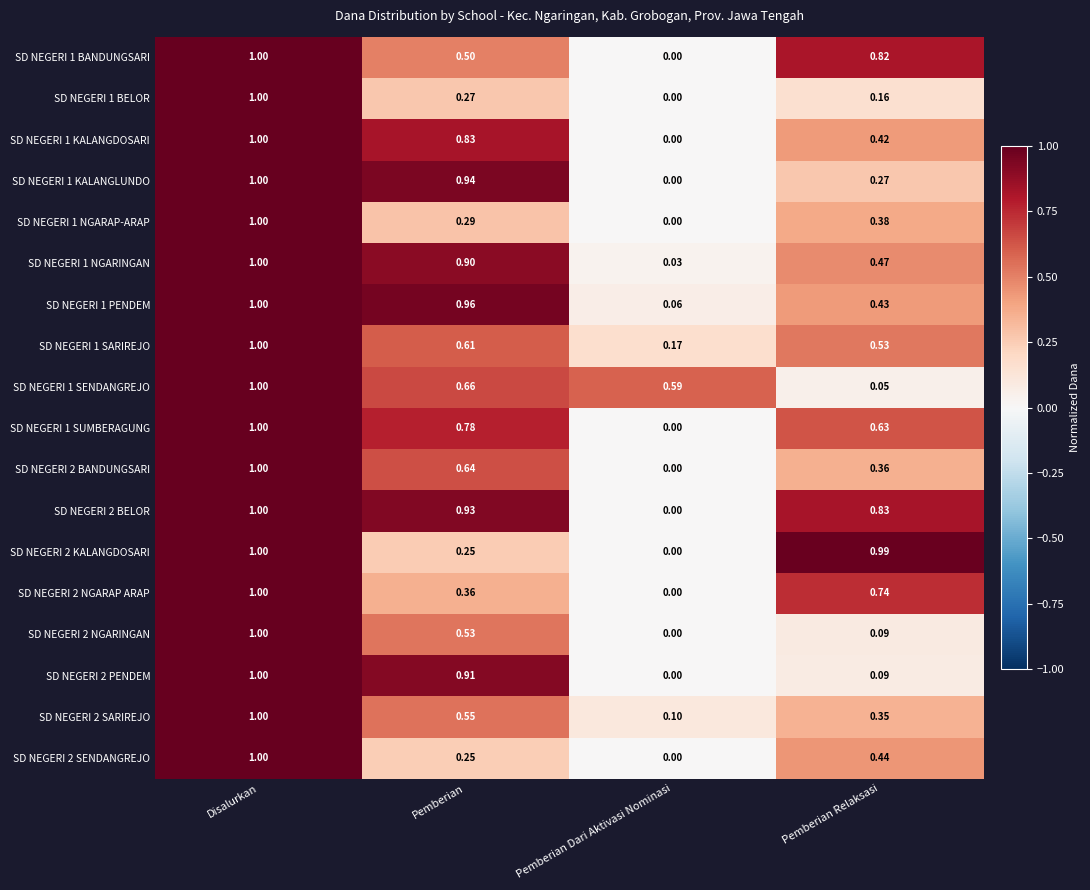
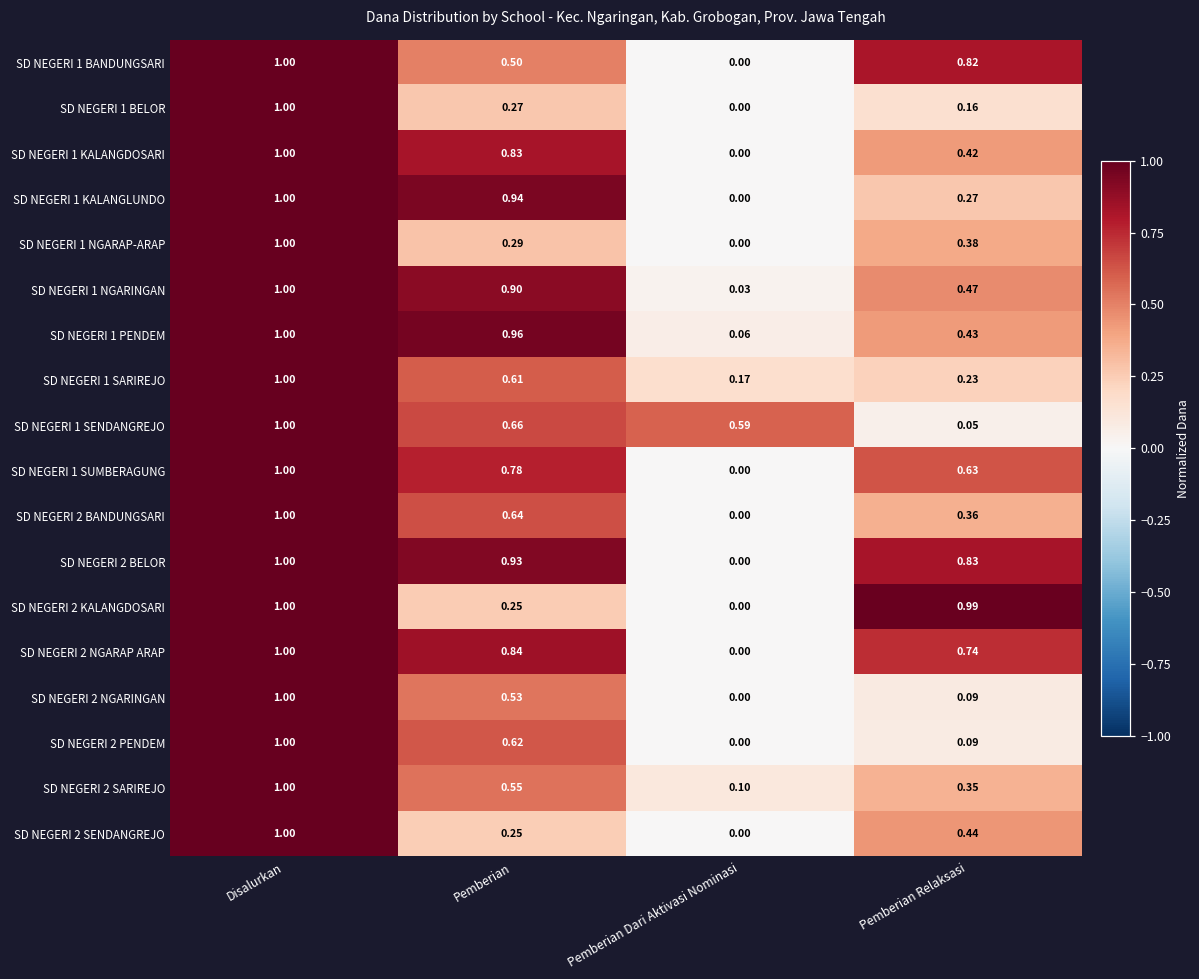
  {
    "SD NEGERI 1 BANDUNGSARI": {
      "Disalurkan": 1.00,
      "Pemberian": 0.50,
      "Pemberian Dari Aktivasi Nominasi": 0.00,
      "Pemberian Relaksasi": 0.82
    },
    "SD NEGERI 1 BELOR": {
      "Disalurkan": 1.00,
      "Pemberian": 0.27,
      "Pemberian Dari Aktivasi Nominasi": 0.00,
      "Pemberian Relaksasi": 0.16
    },
    "SD NEGERI 1 KALANGDOSARI": {
      "Disalurkan": 1.00,
      "Pemberian": 0.83,
      "Pemberian Dari Aktivasi Nominasi": 0.00,
      "Pemberian Relaksasi": 0.42
    },
    "SD NEGERI 1 KALANGLUNDO": {
      "Disalurkan": 1.00,
      "Pemberian": 0.94,
      "Pemberian Dari Aktivasi Nominasi": 0.00,
      "Pemberian Relaksasi": 0.27
    },
    "SD NEGERI 1 NGARAP-ARAP": {
      "Disalurkan": 1.00,
      "Pemberian": 0.29,
      "Pemberian Dari Aktivasi Nominasi": 0.00,
      "Pemberian Relaksasi": 0.38
    },
    "SD NEGERI 1 NGARINGAN": {
      "Disalurkan": 1.00,
      "Pemberian": 0.90,
      "Pemberian Dari Aktivasi Nominasi": 0.03,
      "Pemberian Relaksasi": 0.47
    },
    "SD NEGERI 1 PENDEM": {
      "Disalurkan": 1.00,
      "Pemberian": 0.96,
      "Pemberian Dari Aktivasi Nominasi": 0.06,
      "Pemberian Relaksasi": 0.43
    },
    "SD NEGERI 1 SARIREJO": {
      "Disalurkan": 1.00,
      "Pemberian": 0.61,
      "Pemberian Dari Aktivasi Nominasi": 0.17,
-     "Pemberian Relaksasi": 0.53
+     "Pemberian Relaksasi": 0.23
    },
    "SD NEGERI 1 SENDANGREJO": {
      "Disalurkan": 1.00,
      "Pemberian": 0.66,
      "Pemberian Dari Aktivasi Nominasi": 0.59,
      "Pemberian Relaksasi": 0.05
    },
    "SD NEGERI 1 SUMBERAGUNG": {
      "Disalurkan": 1.00,
      "Pemberian": 0.78,
      "Pemberian Dari Aktivasi Nominasi": 0.00,
      "Pemberian Relaksasi": 0.63
    },
    "SD NEGERI 2 BANDUNGSARI": {
      "Disalurkan": 1.00,
      "Pemberian": 0.64,
      "Pemberian Dari Aktivasi Nominasi": 0.00,
      "Pemberian Relaksasi": 0.36
    },
    "SD NEGERI 2 BELOR": {
      "Disalurkan": 1.00,
      "Pemberian": 0.93,
      "Pemberian Dari Aktivasi Nominasi": 0.00,
      "Pemberian Relaksasi": 0.83
    },
    "SD NEGERI 2 KALANGDOSARI": {
      "Disalurkan": 1.00,
      "Pemberian": 0.25,
      "Pemberian Dari Aktivasi Nominasi": 0.00,
      "Pemberian Relaksasi": 0.99
    },
    "SD NEGERI 2 NGARAP ARAP": {
      "Disalurkan": 1.00,
-     "Pemberian": 0.36,
+     "Pemberian": 0.84,
      "Pemberian Dari Aktivasi Nominasi": 0.00,
      "Pemberian Relaksasi": 0.74
    },
    "SD NEGERI 2 NGARINGAN": {
      "Disalurkan": 1.00,
      "Pemberian": 0.53,
      "Pemberian Dari Aktivasi Nominasi": 0.00,
      "Pemberian Relaksasi": 0.09
    },
    "SD NEGERI 2 PENDEM": {
      "Disalurkan": 1.00,
-     "Pemberian": 0.91,
+     "Pemberian": 0.62,
      "Pemberian Dari Aktivasi Nominasi": 0.00,
      "Pemberian Relaksasi": 0.09
    },
    "SD NEGERI 2 SARIREJO": {
      "Disalurkan": 1.00,
      "Pemberian": 0.55,
      "Pemberian Dari Aktivasi Nominasi": 0.10,
      "Pemberian Relaksasi": 0.35
    },
    "SD NEGERI 2 SENDANGREJO": {
      "Disalurkan": 1.00,
      "Pemberian": 0.25,
      "Pemberian Dari Aktivasi Nominasi": 0.00,
      "Pemberian Relaksasi": 0.44
    }
  }
